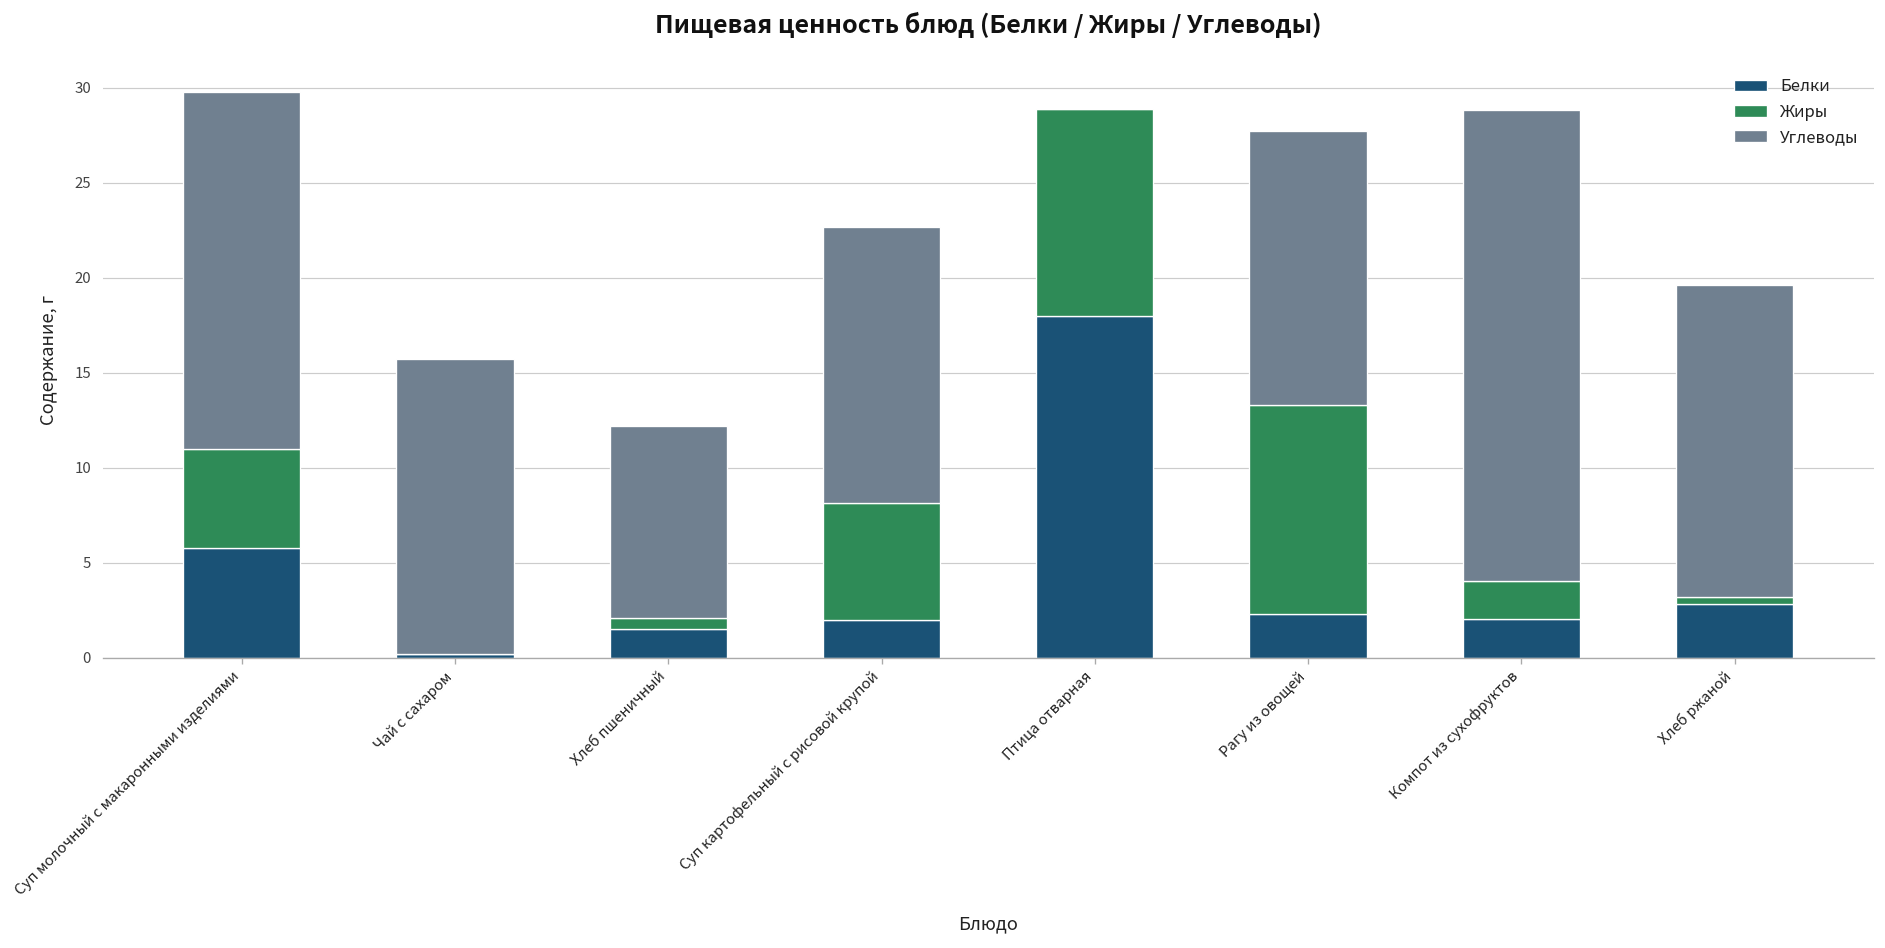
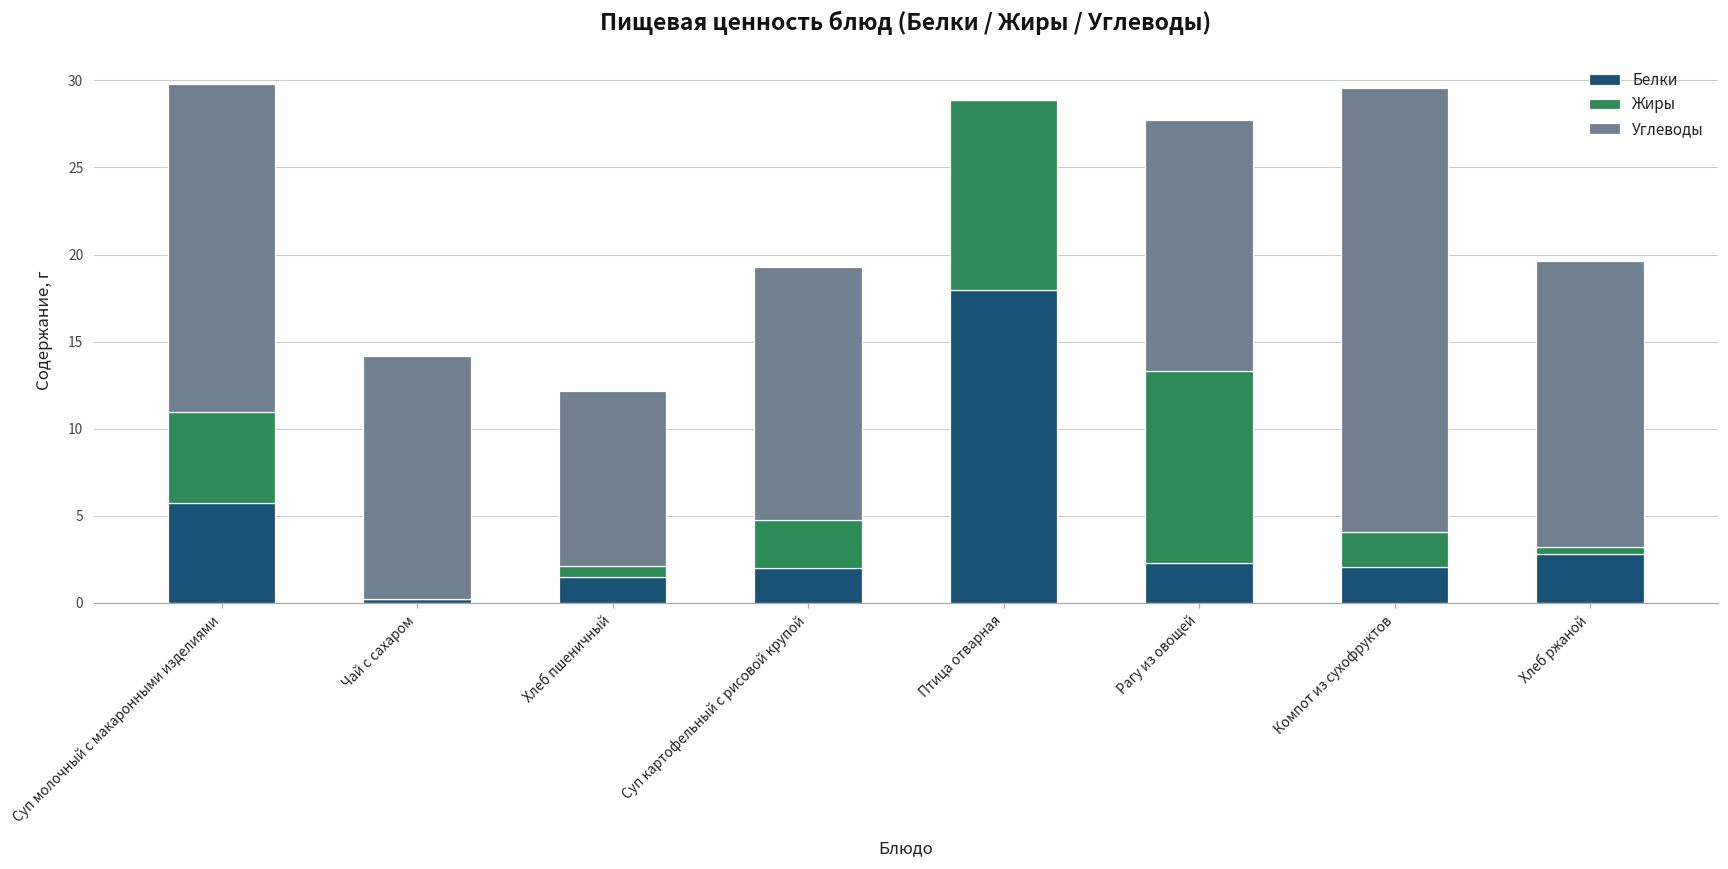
  {
    "Белки": {
      "Суп молочный с макаронными изделиями": 5.8,
      "Чай с сахаром": 0.2,
      "Хлеб пшеничный": 1.5,
      "Суп картофельный с рисовой крупой": 2.0,
      "Птица отварная": 18.0,
      "Рагу из овощей": 2.3,
      "Компот из сухофруктов": 2.1,
      "Хлеб ржаной": 2.8
    },
    "Жиры": {
      "Суп молочный с макаронными изделиями": 5.2,
      "Чай с сахаром": 0.0,
      "Хлеб пшеничный": 0.6,
-     "Суп картофельный с рисовой крупой": 6.1,
+     "Суп картофельный с рисовой крупой": 2.8,
      "Птица отварная": 10.9,
      "Рагу из овощей": 11.0,
      "Компот из сухофруктов": 2.0,
      "Хлеб ржаной": 0.4
    },
    "Углеводы": {
      "Суп молочный с макаронными изделиями": 18.8,
-     "Чай с сахаром": 15.5,
+     "Чай с сахаром": 14.0,
      "Хлеб пшеничный": 10.1,
      "Суп картофельный с рисовой крупой": 14.6,
      "Птица отварная": 0.0,
      "Рагу из овощей": 14.4,
-     "Компот из сухофруктов": 24.8,
+     "Компот из сухофруктов": 25.5,
      "Хлеб ржаной": 16.4
    }
  }
